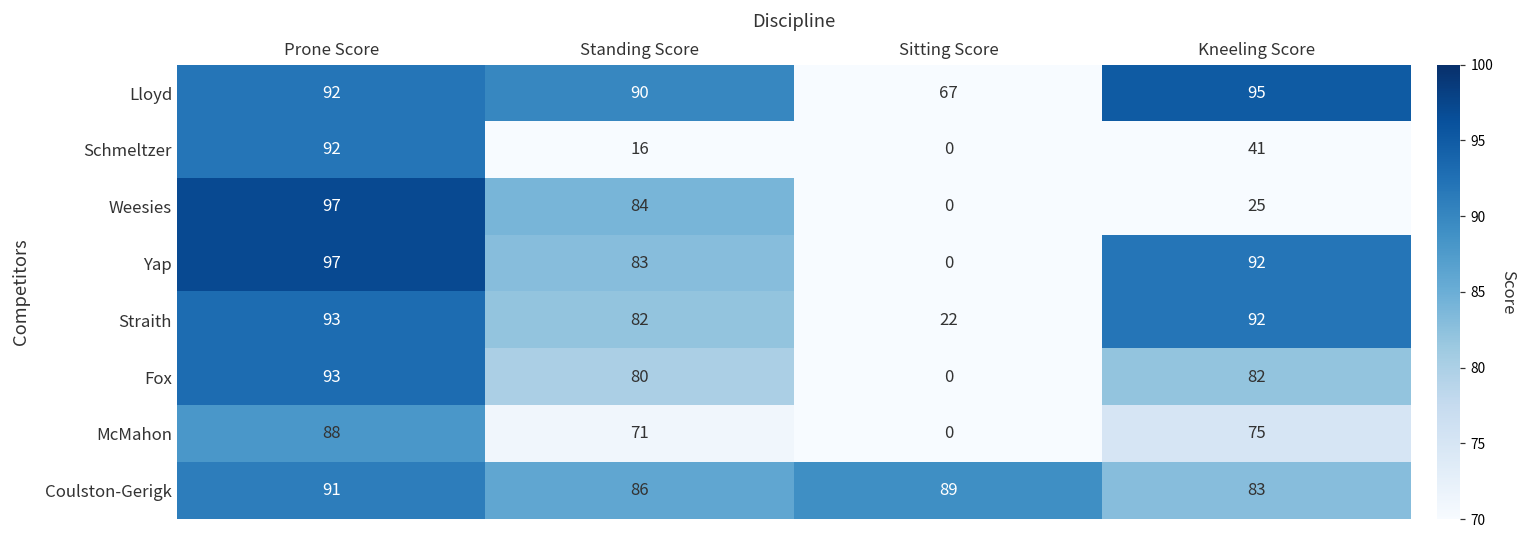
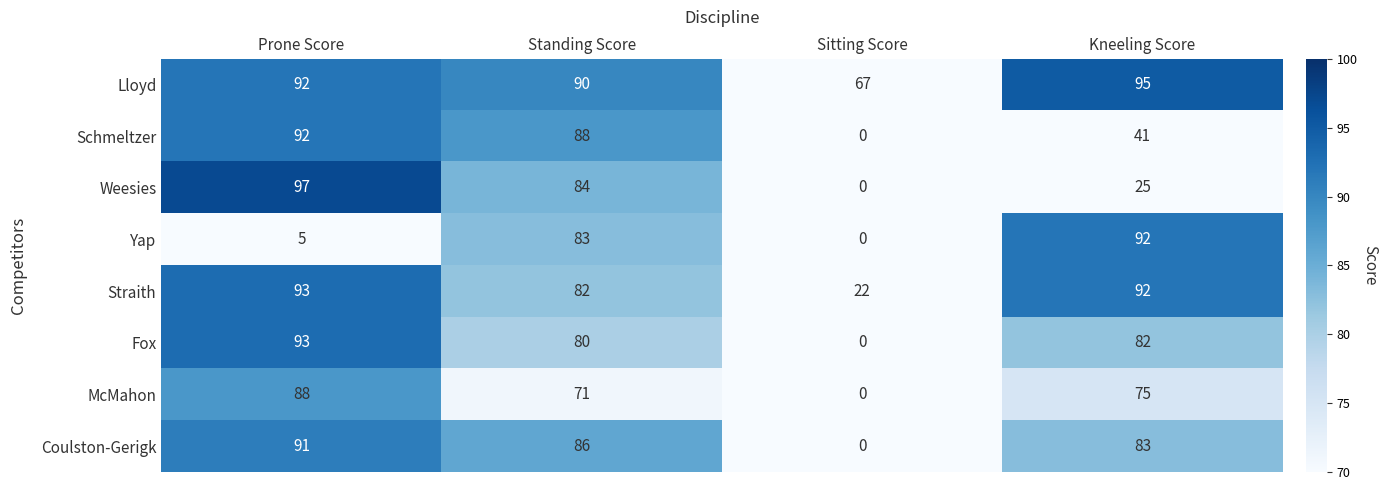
  {
    "Lloyd": {
      "Prone Score": 92,
      "Standing Score": 90,
      "Sitting Score": 67,
      "Kneeling Score": 95
    },
    "Schmeltzer": {
      "Prone Score": 92,
-     "Standing Score": 16,
+     "Standing Score": 88,
      "Sitting Score": 0,
      "Kneeling Score": 41
    },
    "Weesies": {
      "Prone Score": 97,
      "Standing Score": 84,
      "Sitting Score": 0,
      "Kneeling Score": 25
    },
    "Yap": {
-     "Prone Score": 97,
+     "Prone Score": 5,
      "Standing Score": 83,
      "Sitting Score": 0,
      "Kneeling Score": 92
    },
    "Straith": {
      "Prone Score": 93,
      "Standing Score": 82,
      "Sitting Score": 22,
      "Kneeling Score": 92
    },
    "Fox": {
      "Prone Score": 93,
      "Standing Score": 80,
      "Sitting Score": 0,
      "Kneeling Score": 82
    },
    "McMahon": {
      "Prone Score": 88,
      "Standing Score": 71,
      "Sitting Score": 0,
      "Kneeling Score": 75
    },
    "Coulston-Gerigk": {
      "Prone Score": 91,
      "Standing Score": 86,
-     "Sitting Score": 89,
+     "Sitting Score": 0,
      "Kneeling Score": 83
    }
  }
